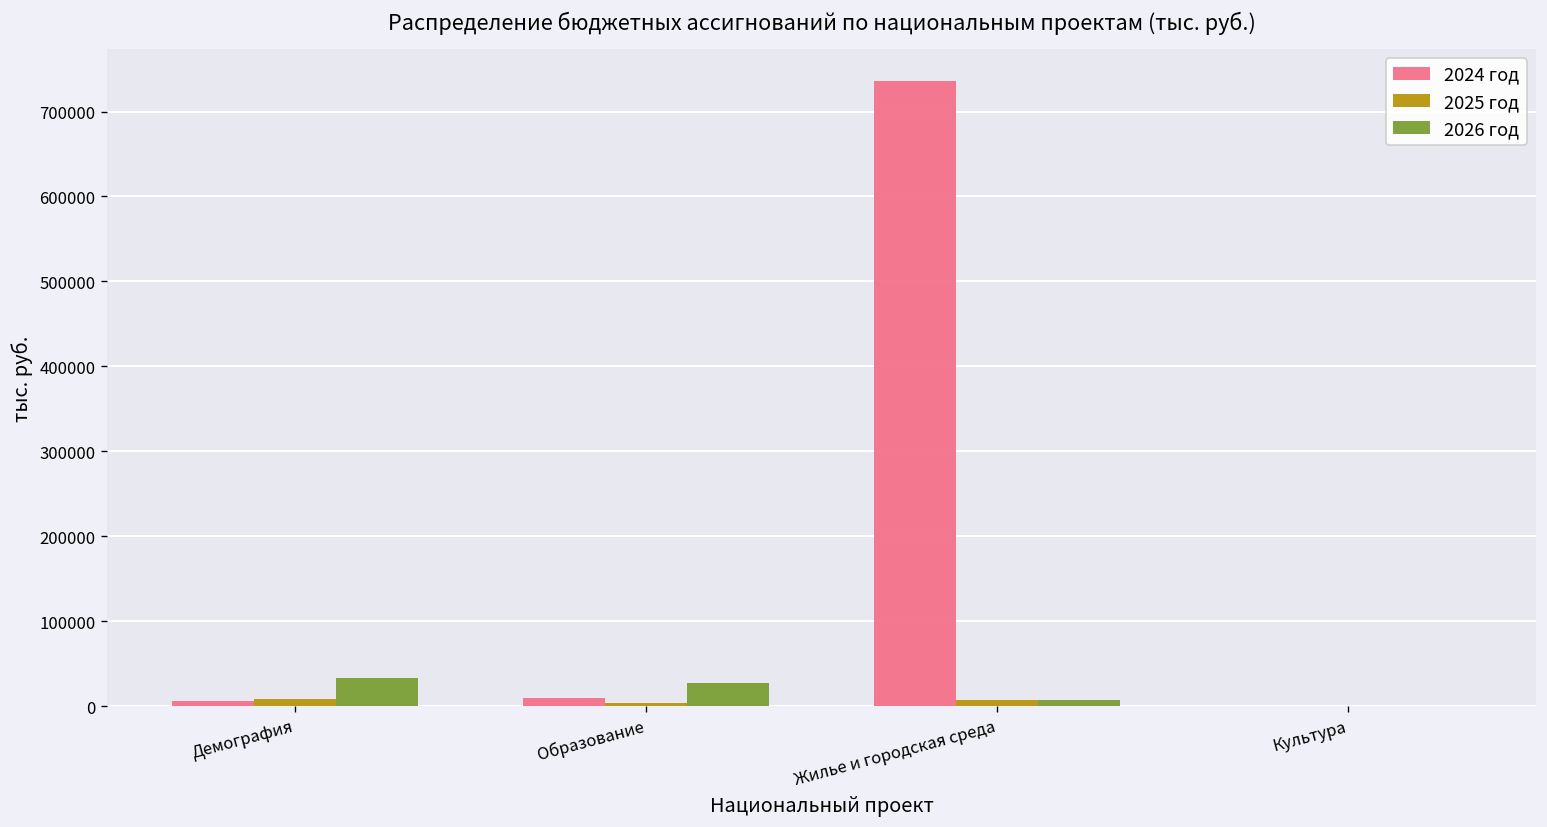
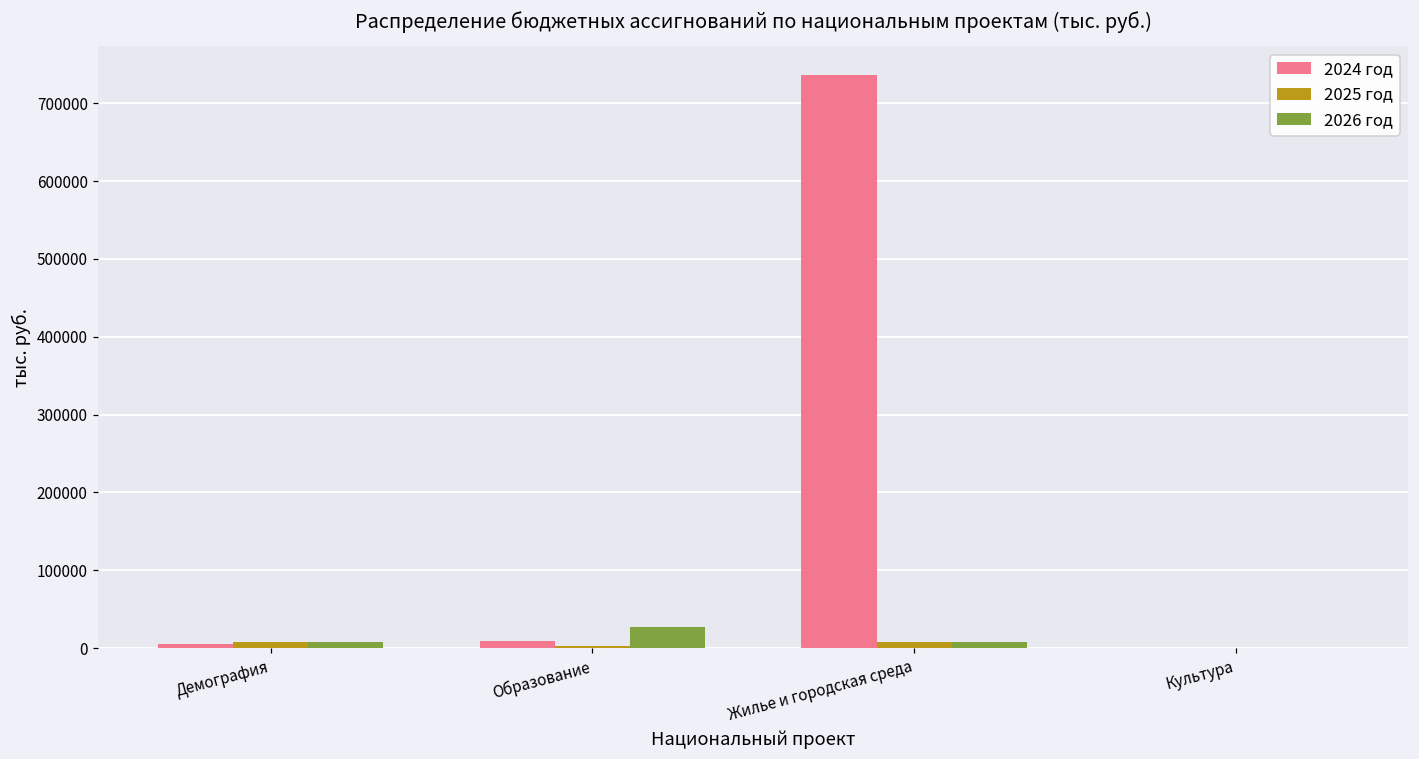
  {
    "2024 год": {
      "Демография": 10000,
      "Образование": 10000,
      "Жилье и городская среда": 740000,
      "Культура": 0
    },
    "2025 год": {
      "Демография": 10000,
      "Жилье и городская среда": 10000,
      "Культура": 0
    },
    "2026 год": {
-     "Демография": 30000,
+     "Демография": 10000,
      "Образование": 30000,
      "Жилье и городская среда": 10000,
      "Культура": 0
    }
  }
